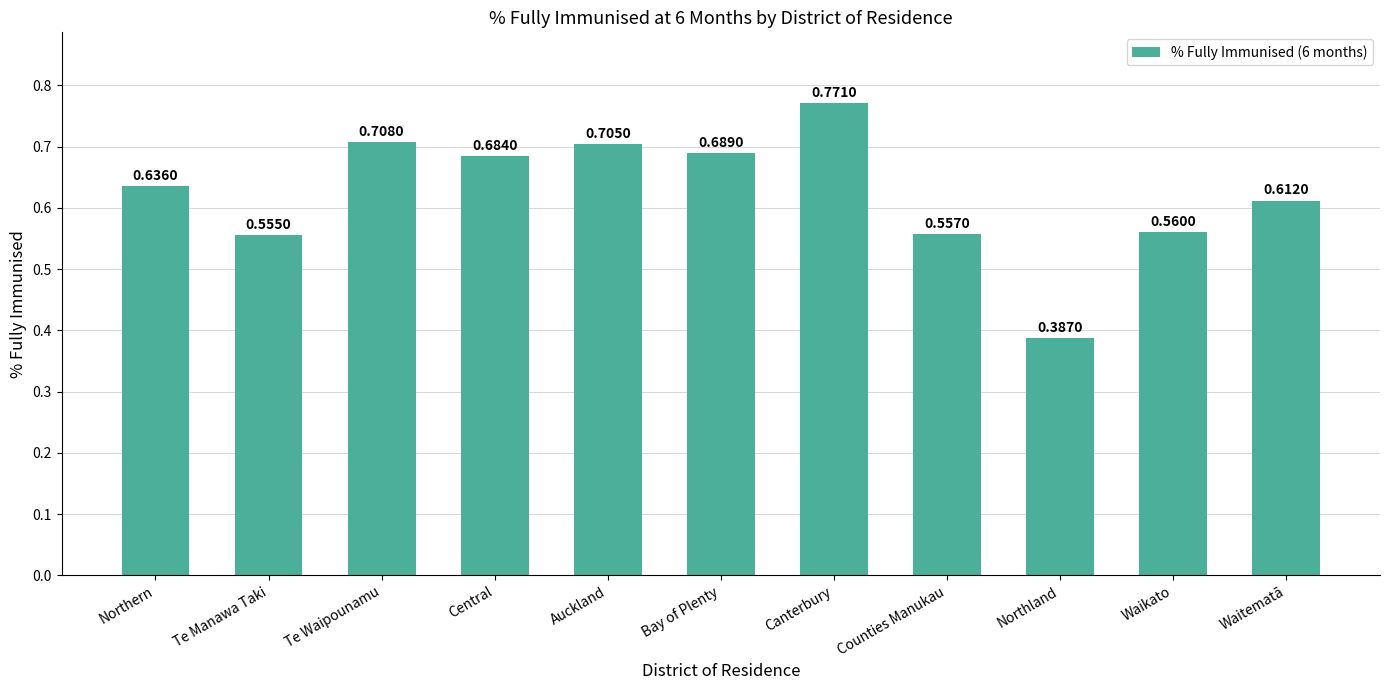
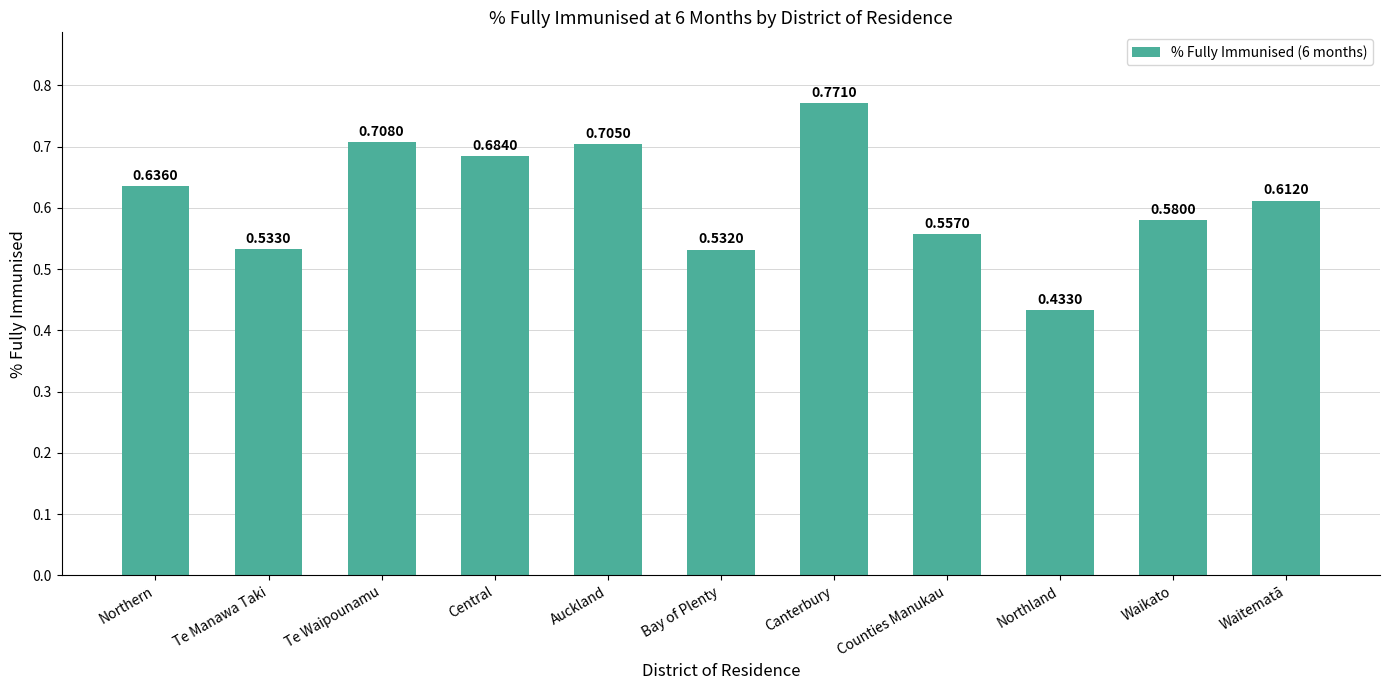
  {
    "Northern": 0.6360,
-   "Te Manawa Taki": 0.5550,
+   "Te Manawa Taki": 0.5330,
    "Te Waipounamu": 0.7080,
    "Central": 0.6840,
    "Auckland": 0.7050,
-   "Bay of Plenty": 0.6890,
+   "Bay of Plenty": 0.5320,
    "Canterbury": 0.7710,
    "Counties Manukau": 0.5570,
-   "Northland": 0.3870,
-   "Waikato": 0.5600,
+   "Northland": 0.4330,
+   "Waikato": 0.5800,
    "Waitematā": 0.6120
  }
